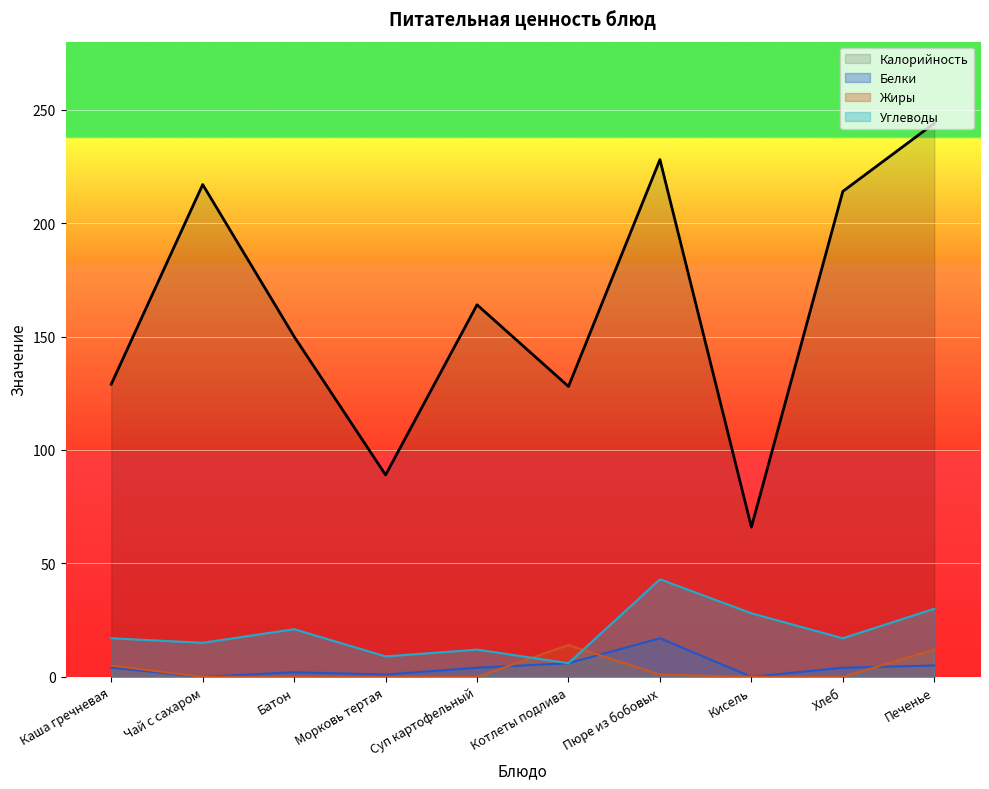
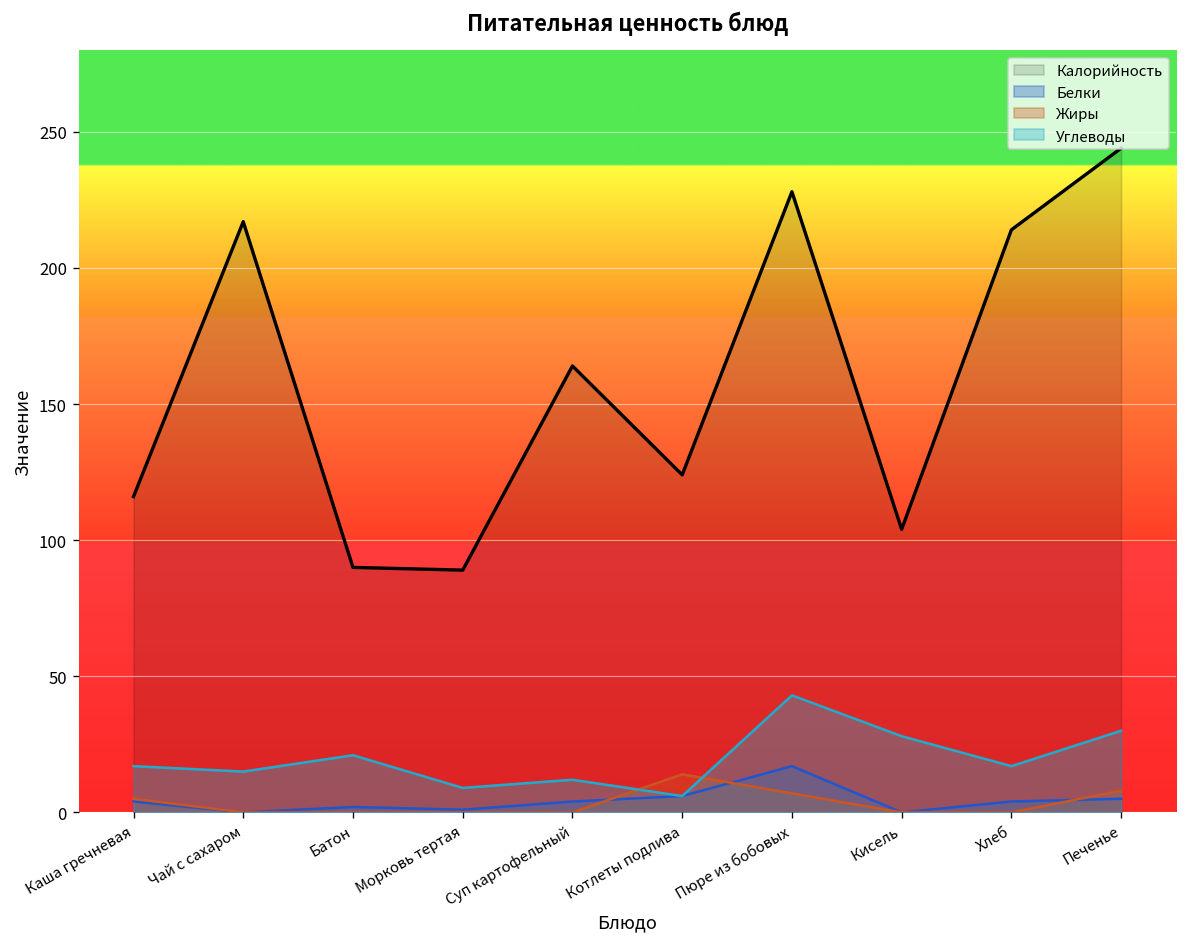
  {
    "Калорийность": {
-     "Каша гречневая": 129,
+     "Каша гречневая": 116,
      "Чай с сахаром": 217,
-     "Батон": 150,
+     "Батон": 90,
      "Морковь тертая": 89,
      "Суп картофельный": 164,
-     "Котлеты подлива": 128,
+     "Котлеты подлива": 124,
      "Пюре из бобовых": 228,
-     "Кисель": 66,
+     "Кисель": 104,
      "Хлеб": 214
    },
    "Жиры": {
      "Батон": 0,
      "Суп картофельный": 0,
      "Котлеты подлива": 14,
-     "Пюре из бобовых": 1,
+     "Пюре из бобовых": 7,
      "Хлеб": 0,
-     "Печенье": 12
+     "Печенье": 8
    }
  }
